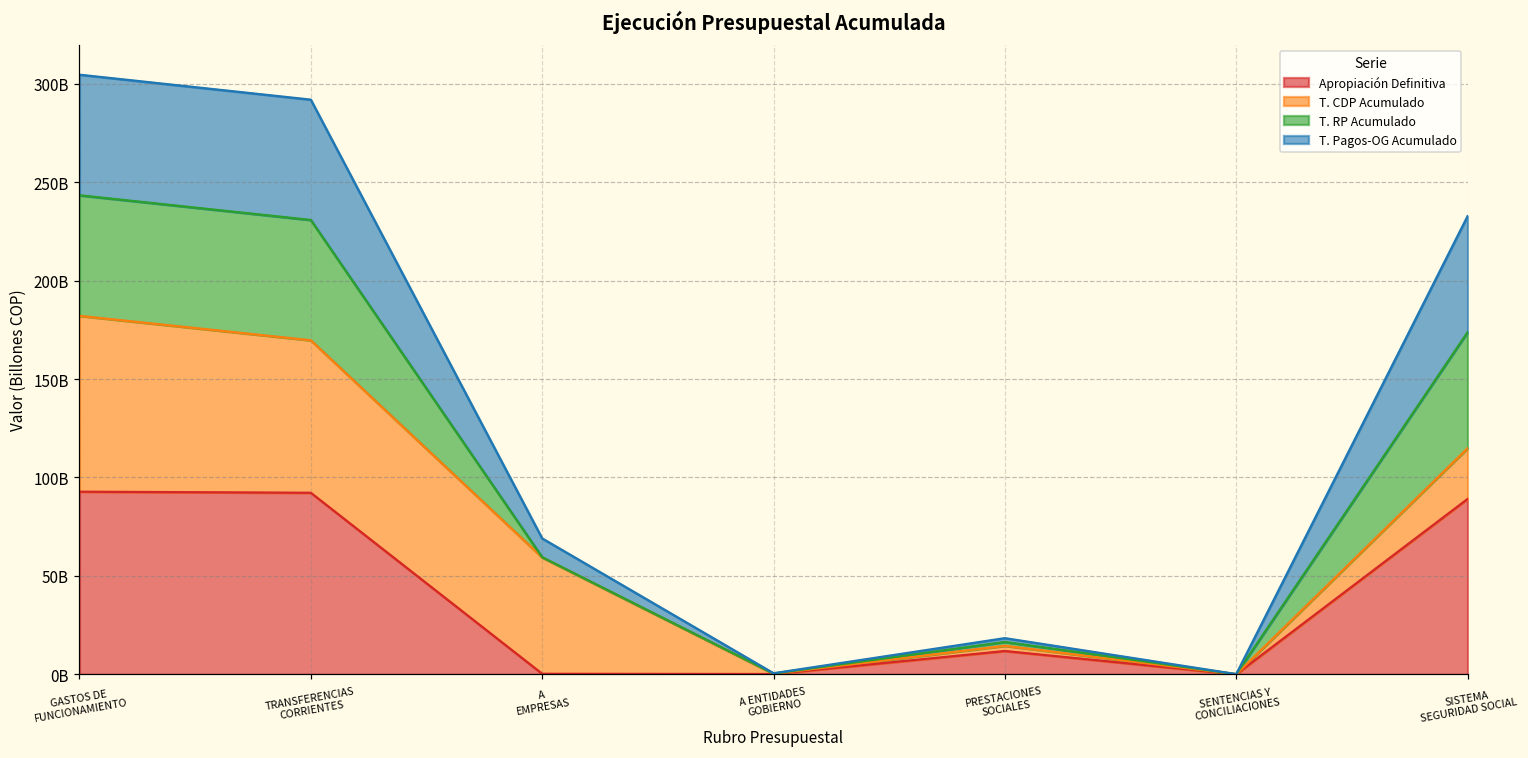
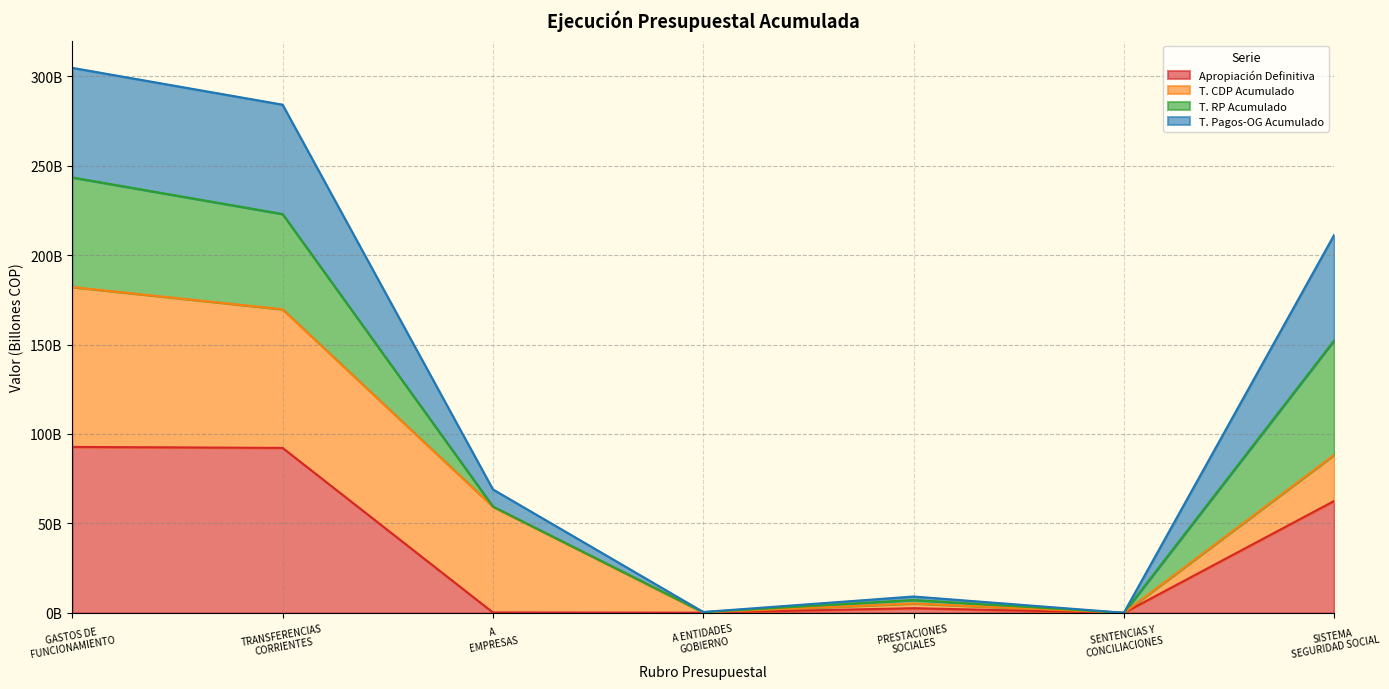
  {
    "Apropiación Definitiva": {
      "GASTOS DE FUNCIONAMIENTO": 93000000000,
      "TRANSFERENCIAS CORRIENTES": 92000000000,
      "A EMPRESAS": 0,
-     "PRESTACIONES SOCIALES": 12000000000,
-     "SISTEMA SEGURIDAD SOCIAL": 89000000000
+     "PRESTACIONES SOCIALES": 3000000000,
+     "SISTEMA SEGURIDAD SOCIAL": 63000000000
    },
    "T. CDP Acumulado": {
      "GASTOS DE FUNCIONAMIENTO": 89000000000,
      "TRANSFERENCIAS CORRIENTES": 77000000000,
      "PRESTACIONES SOCIALES": 3000000000,
      "SISTEMA SEGURIDAD SOCIAL": 26000000000
    },
    "T. RP Acumulado": {
      "GASTOS DE FUNCIONAMIENTO": 61000000000,
-     "TRANSFERENCIAS CORRIENTES": 61000000000,
+     "TRANSFERENCIAS CORRIENTES": 53000000000,
      "PRESTACIONES SOCIALES": 2000000000,
-     "SISTEMA SEGURIDAD SOCIAL": 59000000000
+     "SISTEMA SEGURIDAD SOCIAL": 64000000000
    },
    "T. Pagos-OG Acumulado": {
      "GASTOS DE FUNCIONAMIENTO": 61000000000,
      "TRANSFERENCIAS CORRIENTES": 61000000000,
      "A EMPRESAS": 10000000000,
      "PRESTACIONES SOCIALES": 2000000000,
      "SISTEMA SEGURIDAD SOCIAL": 59000000000
    }
  }
